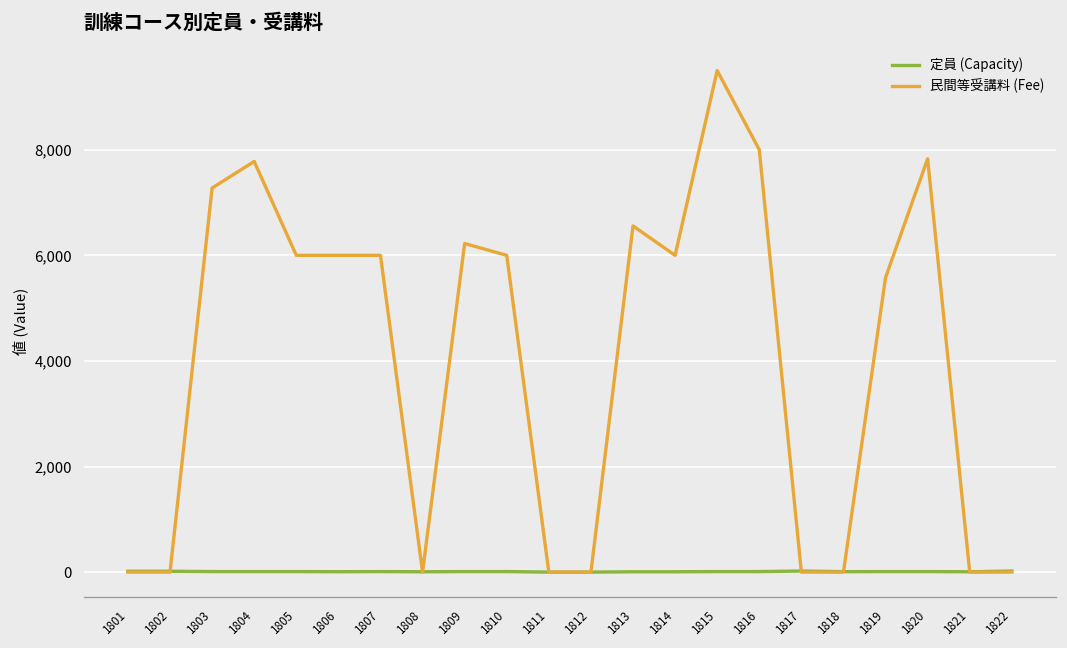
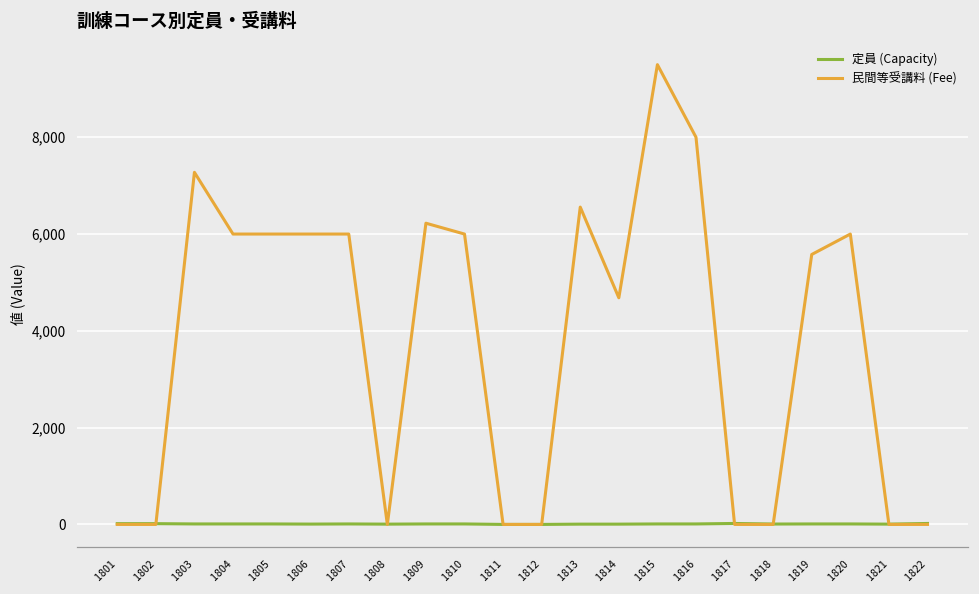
  {
    "定員 (Capacity)": {
      "1803": "0",
      "1804": "0",
      "1805": "0",
      "1806": "0",
      "1807": "0",
      "1809": "0",
      "1810": "0",
      "1813": "0",
      "1814": "0",
      "1815": "0",
      "1816": "0",
      "1819": "0",
      "1820": "0"
    },
    "民間等受講料 (Fee)": {
      "1803": "7,300",
-     "1804": "7,800",
+     "1804": "6,000",
      "1805": "6,000",
      "1806": "6,000",
      "1807": "6,000",
      "1809": "6,200",
      "1810": "6,000",
      "1813": "6,600",
-     "1814": "6,000",
+     "1814": "4,700",
      "1815": "9,500",
      "1816": "8,000",
      "1819": "5,600",
-     "1820": "7,800"
+     "1820": "6,000"
    }
  }
